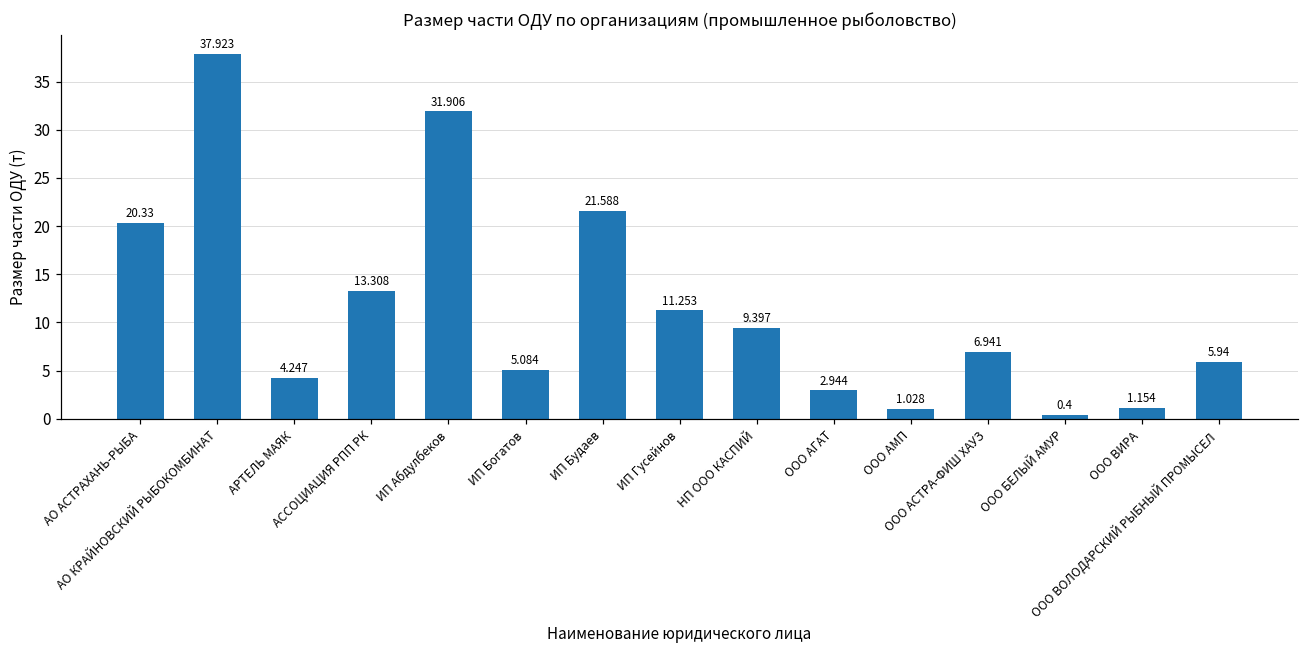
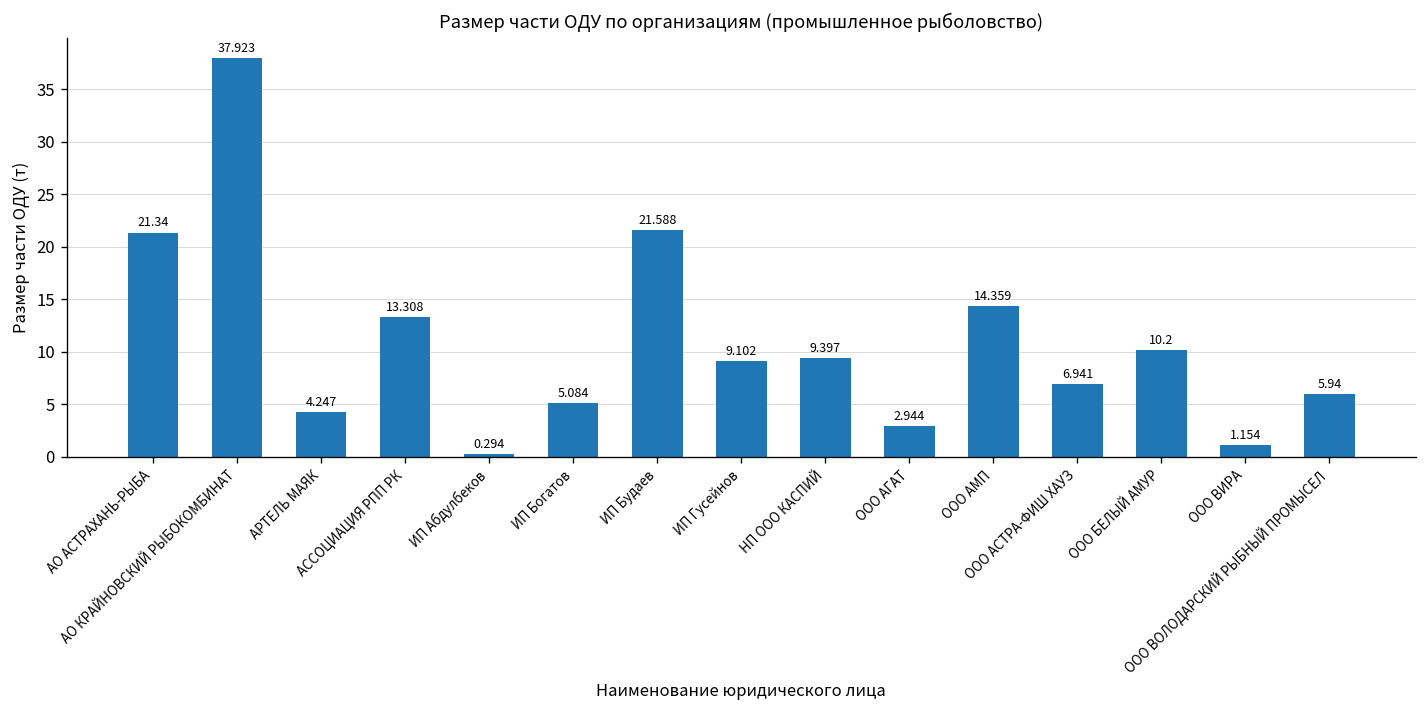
  {
-   "АО АСТРАХАНЬ-РЫБА": 20.33,
+   "АО АСТРАХАНЬ-РЫБА": 21.34,
    "АО КРАЙНОВСКИЙ РЫБОКОМБИНАТ": 37.923,
    "АРТЕЛЬ МАЯК": 4.247,
    "АССОЦИАЦИЯ РПП РК": 13.308,
-   "ИП Абдулбеков": 31.906,
+   "ИП Абдулбеков": 0.294,
    "ИП Богатов": 5.084,
    "ИП Будаев": 21.588,
-   "ИП Гусейнов": 11.253,
+   "ИП Гусейнов": 9.102,
    "НП ООО КАСПИЙ": 9.397,
    "ООО АГАТ": 2.944,
-   "ООО АМП": 1.028,
+   "ООО АМП": 14.359,
    "ООО АСТРА-ФИШ ХАУЗ": 6.941,
-   "ООО БЕЛЫЙ АМУР": 0.4,
+   "ООО БЕЛЫЙ АМУР": 10.2,
    "ООО ВИРА": 1.154,
    "ООО ВОЛОДАРСКИЙ РЫБНЫЙ ПРОМЫСЕЛ": 5.94
  }
